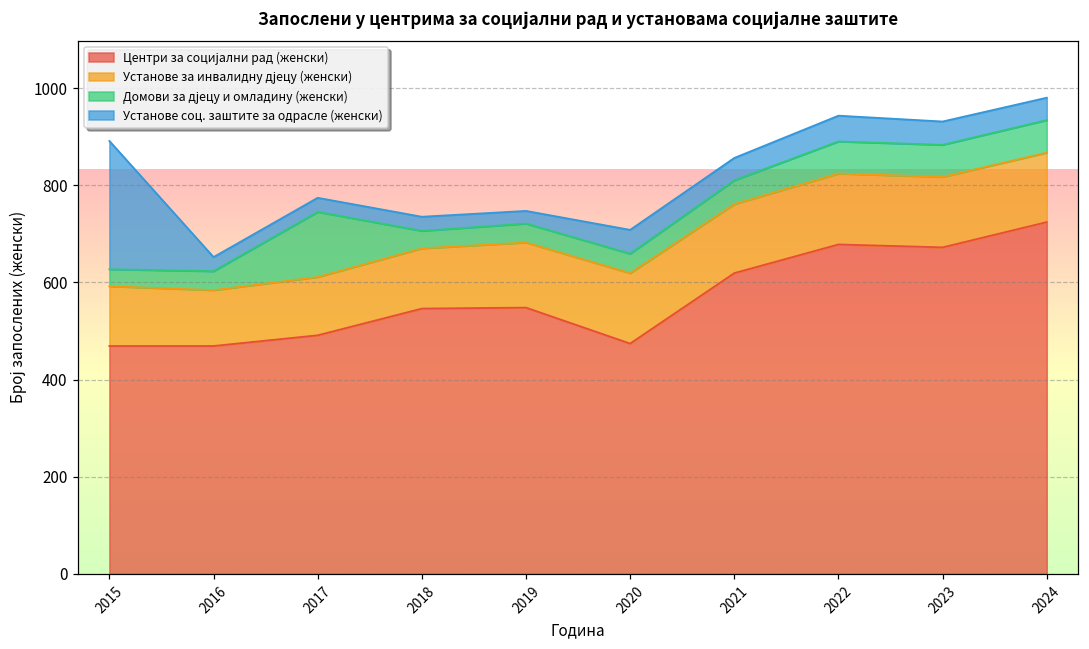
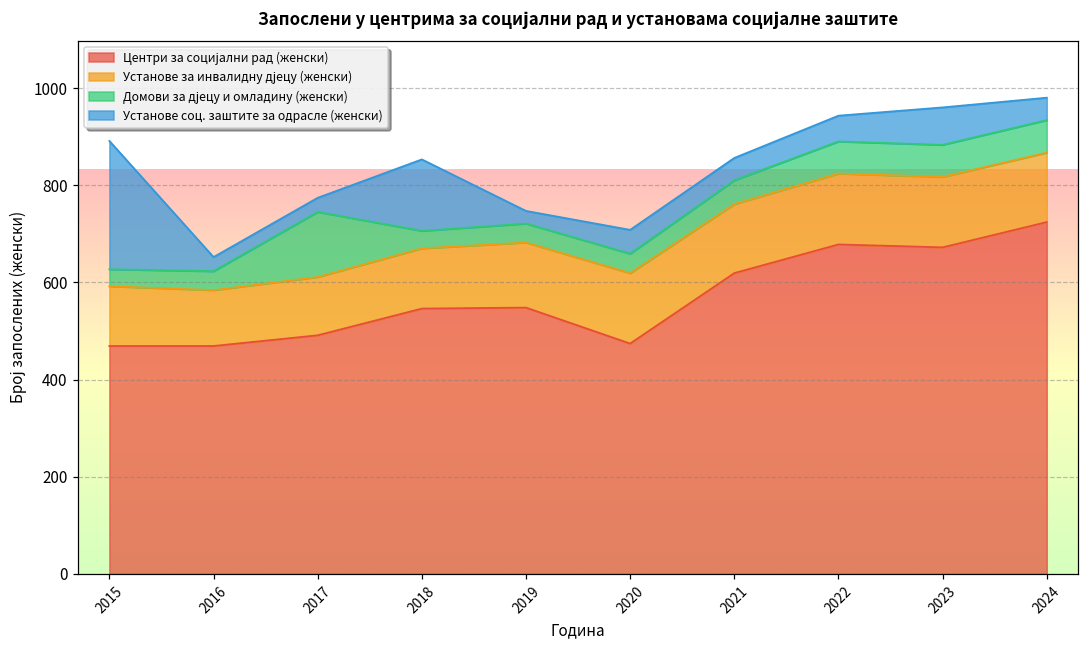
  {
    "Центри за социјални рад (женски)": {
      "2015": 470,
      "2016": 470,
      "2017": 490,
      "2018": 550,
      "2019": 550,
      "2020": 470,
      "2021": 620,
      "2022": 680,
      "2023": 670,
      "2024": 720
    },
    "Установе за инвалидну дјецу (женски)": {
      "2015": 120,
      "2016": 120,
      "2017": 120,
      "2018": 120,
      "2019": 130,
      "2020": 150,
      "2021": 140,
      "2022": 150,
      "2023": 150,
      "2024": 140
    },
    "Домови за дјецу и омладину (женски)": {
      "2015": 40,
      "2016": 40,
      "2017": 130,
      "2018": 40,
      "2019": 40,
      "2020": 40,
      "2021": 50,
      "2022": 70,
      "2023": 70,
      "2024": 70
    },
    "Установе соц. заштите за одрасле (женски)": {
      "2015": 260,
      "2016": 30,
      "2017": 30,
-     "2018": 30,
+     "2018": 150,
      "2019": 30,
      "2020": 50,
      "2021": 50,
      "2022": 50,
-     "2023": 50,
+     "2023": 80,
      "2024": 50
    }
  }
